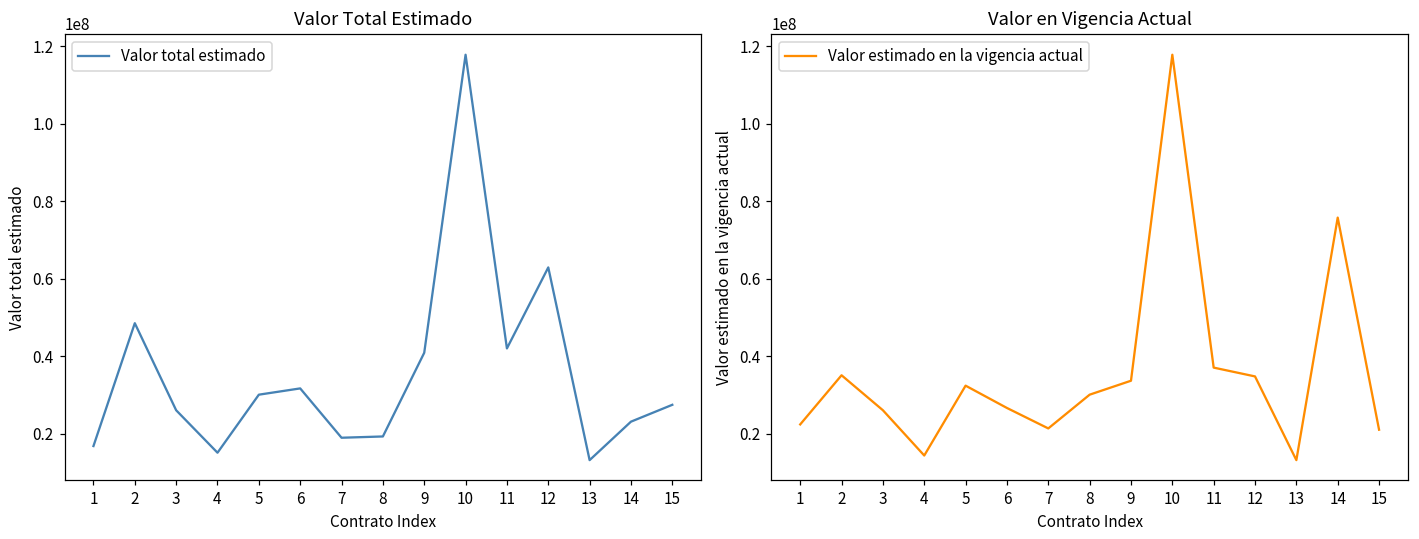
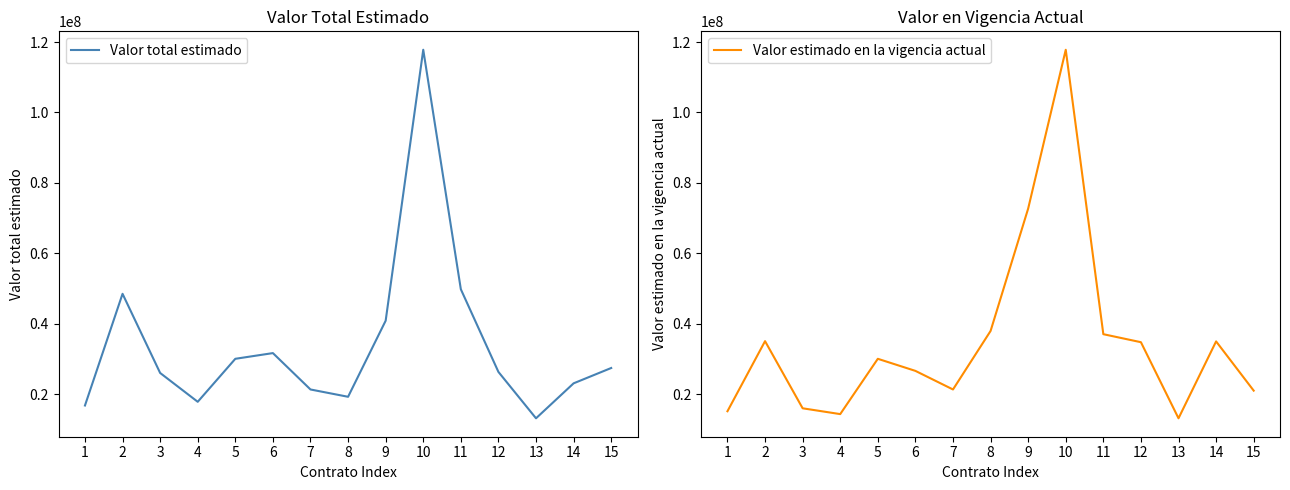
  {
    "Valor Total Estimado": {
      "1": 17000000,
      "2": 49000000,
      "3": 26000000,
-     "4": 15000000,
+     "4": 18000000,
      "5": 30000000,
      "6": 32000000,
-     "7": 19000000,
+     "7": 21000000,
      "8": 19000000,
      "9": 41000000,
      "10": 118000000,
-     "11": 42000000,
-     "12": 63000000,
+     "11": 50000000,
+     "12": 26000000,
      "13": 13000000,
      "14": 23000000,
      "15": 27000000
    },
    "Valor en Vigencia Actual": {
-     "1": 22000000,
+     "1": 15000000,
      "2": 35000000,
-     "3": 26000000,
+     "3": 16000000,
      "4": 14000000,
-     "5": 32000000,
+     "5": 30000000,
      "6": 27000000,
      "7": 21000000,
-     "8": 30000000,
-     "9": 34000000,
+     "8": 38000000,
+     "9": 73000000,
      "10": 118000000,
      "11": 37000000,
      "12": 35000000,
      "13": 13000000,
-     "14": 76000000,
+     "14": 35000000,
      "15": 21000000
    }
  }
